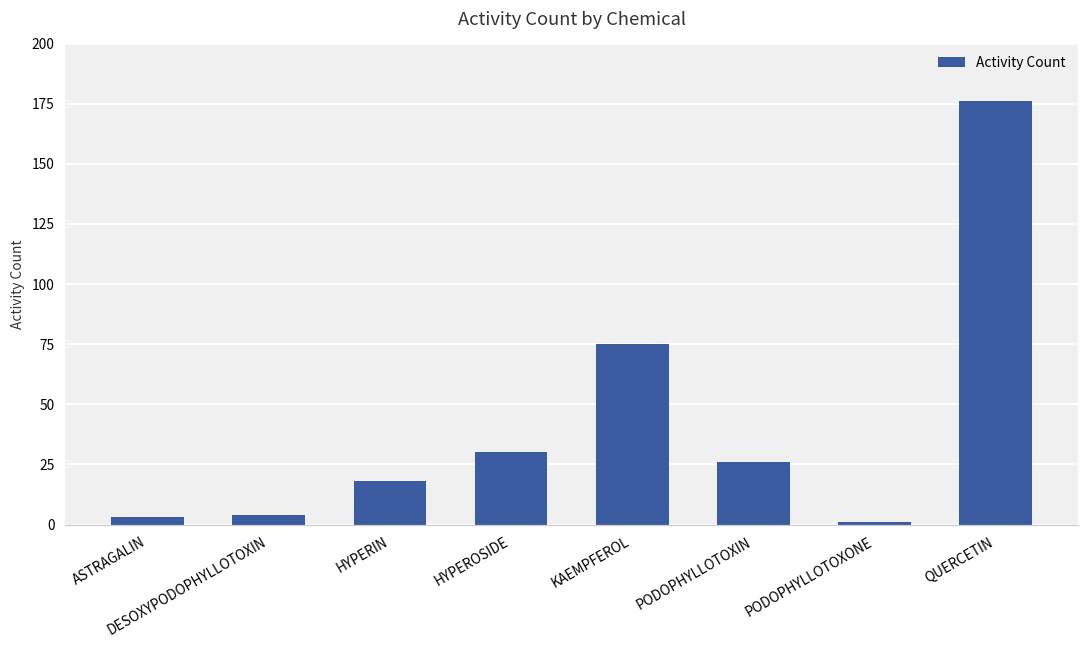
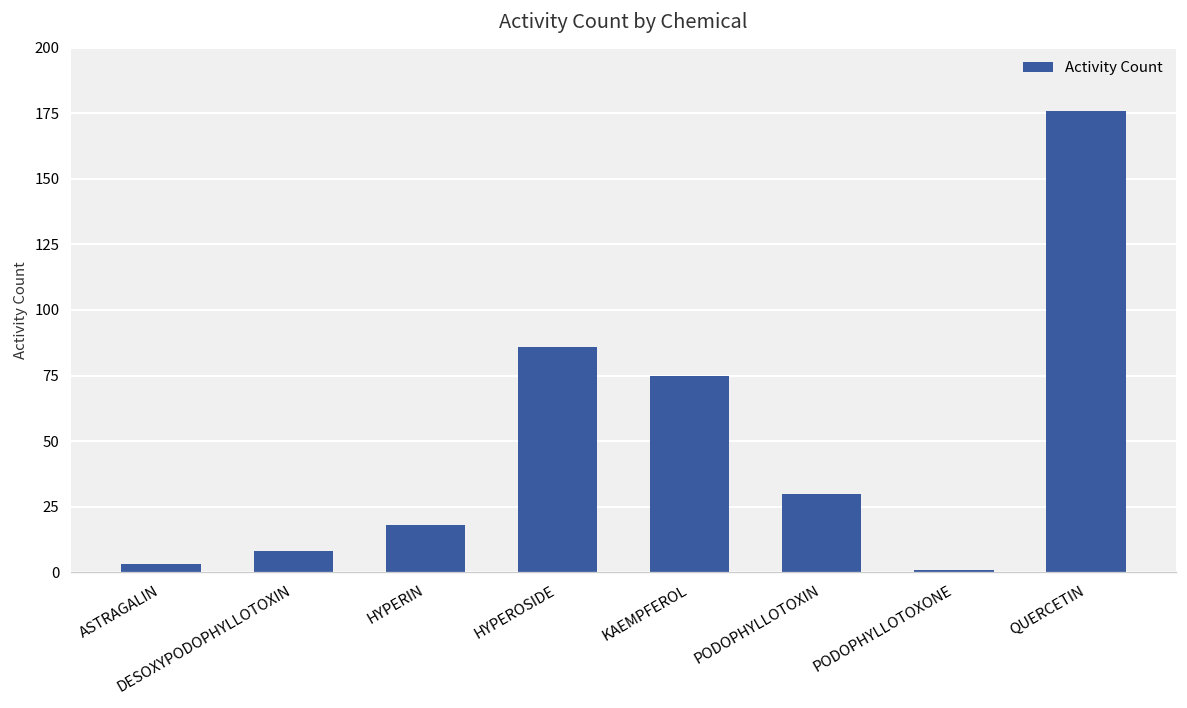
  {
    "ASTRAGALIN": 3,
-   "DESOXYPODOPHYLLOTOXIN": 4,
+   "DESOXYPODOPHYLLOTOXIN": 8,
    "HYPERIN": 18,
-   "HYPEROSIDE": 30,
+   "HYPEROSIDE": 86,
    "KAEMPFEROL": 75,
-   "PODOPHYLLOTOXIN": 26,
+   "PODOPHYLLOTOXIN": 30,
    "QUERCETIN": 176
  }
